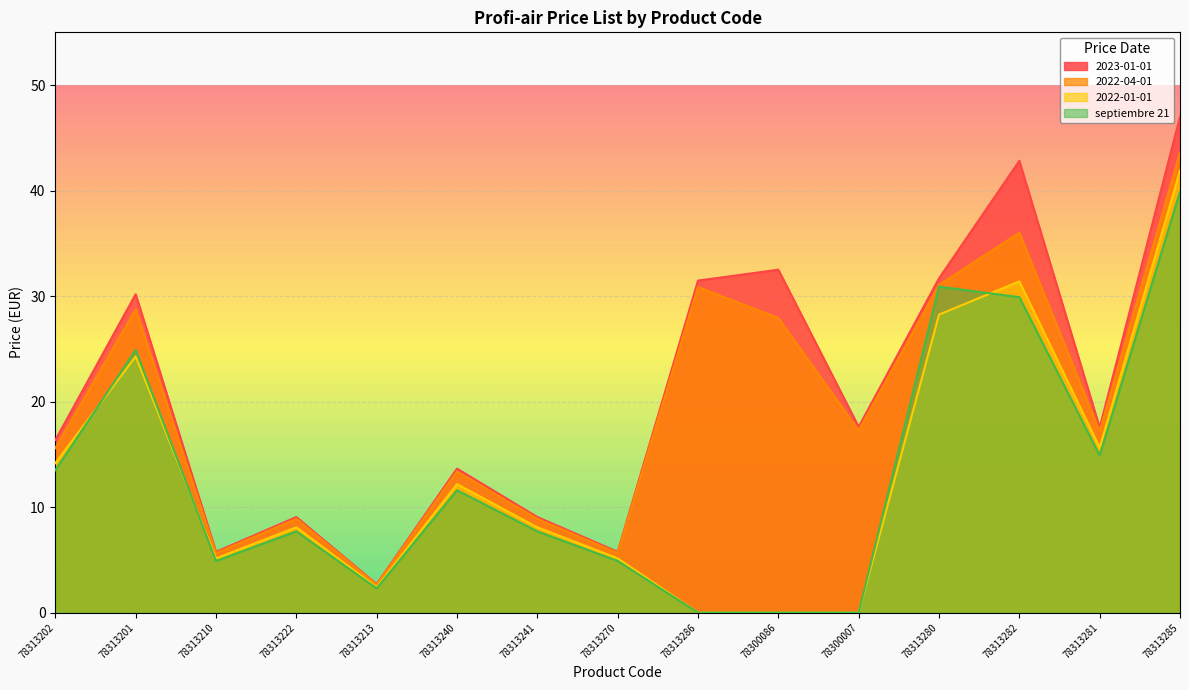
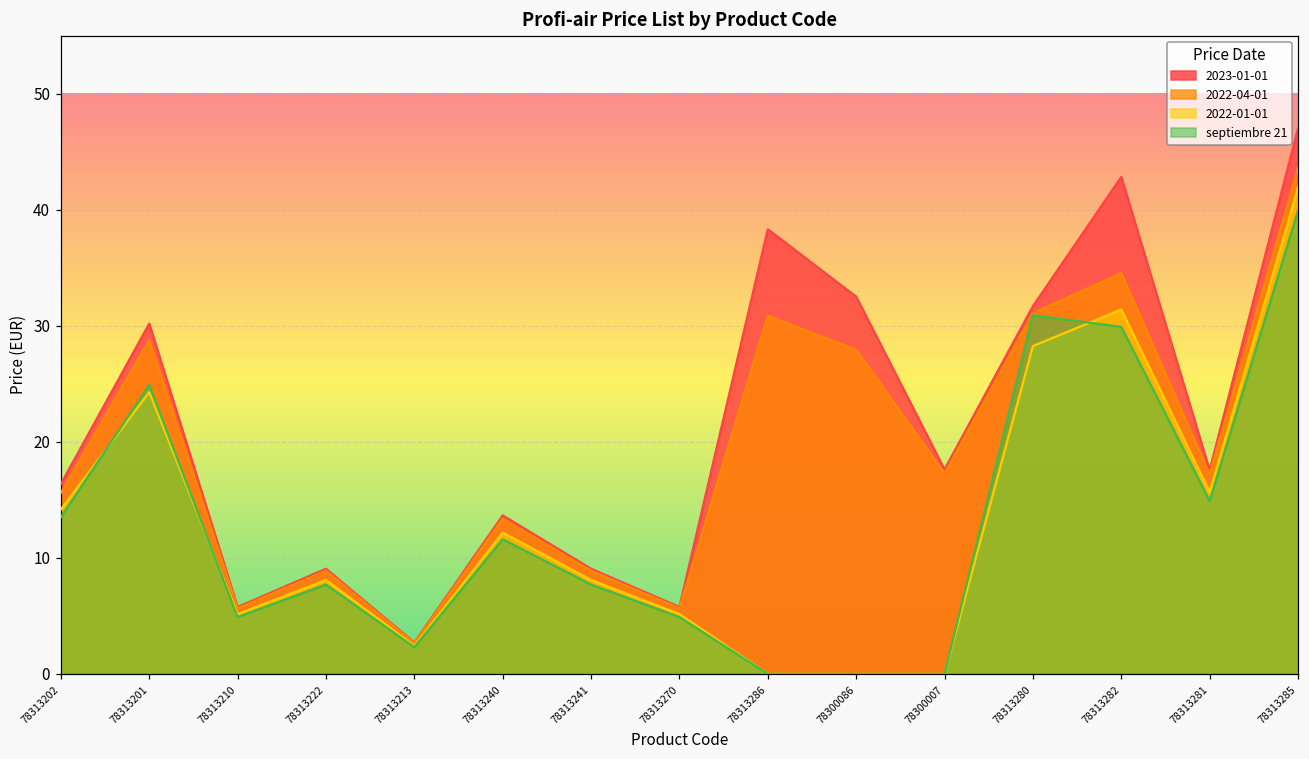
  {
    "2023-01-01": {
      "78313202": 16.4,
      "78313201": 30.2,
      "78313240": 13.7,
-     "78313286": 31.5,
+     "78313286": 38.3,
      "78300086": 32.5,
      "78300007": 17.6,
      "78313280": 31.7,
      "78313282": 42.8,
      "78313281": 17.5,
      "78313285": 47.0
    },
    "2022-04-01": {
      "78313202": 15.6,
      "78313201": 28.8,
      "78313240": 13.4,
      "78313286": 30.9,
      "78300086": 27.9,
      "78300007": 17.3,
-     "78313282": 36.0,
+     "78313282": 34.5,
      "78313281": 17.2,
      "78313285": 43.6
    },
    "2022-01-01": {
      "78313202": 14.2,
      "78313201": 24.3,
      "78313210": 5.1,
      "78313222": 8.1,
      "78313240": 12.2,
      "78313241": 8.1,
      "78313270": 5.1,
      "78313280": 28.2,
      "78313282": 31.4,
      "78313281": 15.6,
      "78313285": 41.9
    },
    "septiembre 21": {
      "78313202": 13.5,
      "78313201": 24.9,
      "78313210": 4.9,
      "78313222": 7.7,
      "78313240": 11.6,
      "78313241": 7.7,
      "78313270": 4.9,
      "78313282": 29.9,
      "78313281": 14.9,
      "78313285": 39.9
    }
  }
